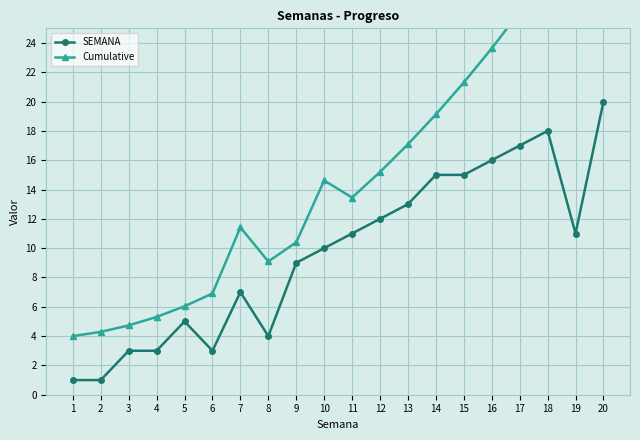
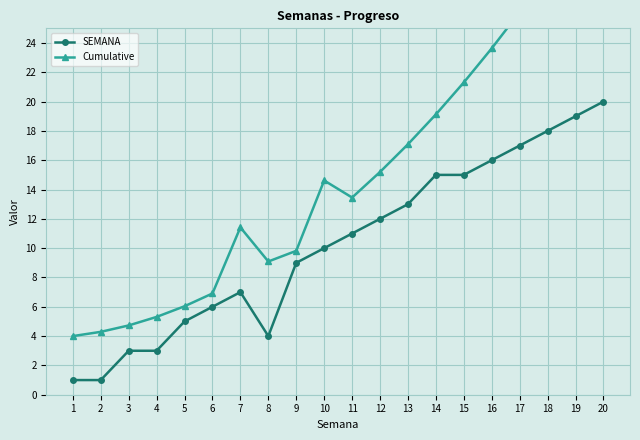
  {
    "SEMANA": {
      "1": 1,
      "2": 1,
      "3": 3,
      "4": 3,
      "5": 5,
-     "6": 3,
+     "6": 6,
      "7": 7,
      "8": 4,
      "9": 9,
      "10": 10,
      "11": 11,
      "12": 12,
      "13": 13,
      "14": 15,
      "15": 15,
      "16": 16,
      "17": 17,
      "18": 18,
-     "19": 11,
+     "19": 19,
      "20": 20
    },
    "Cumulative": {
      "1": 4.0,
      "2": 4.3,
      "3": 4.7,
      "4": 5.3,
      "5": 6.0,
      "6": 6.9,
      "7": 11.4,
      "8": 9.1,
-     "9": 10.4,
+     "9": 9.8,
      "10": 14.6,
      "11": 13.5,
      "12": 15.2,
      "13": 17.1,
      "14": 19.1,
      "15": 21.3,
      "16": 23.6
    }
  }
